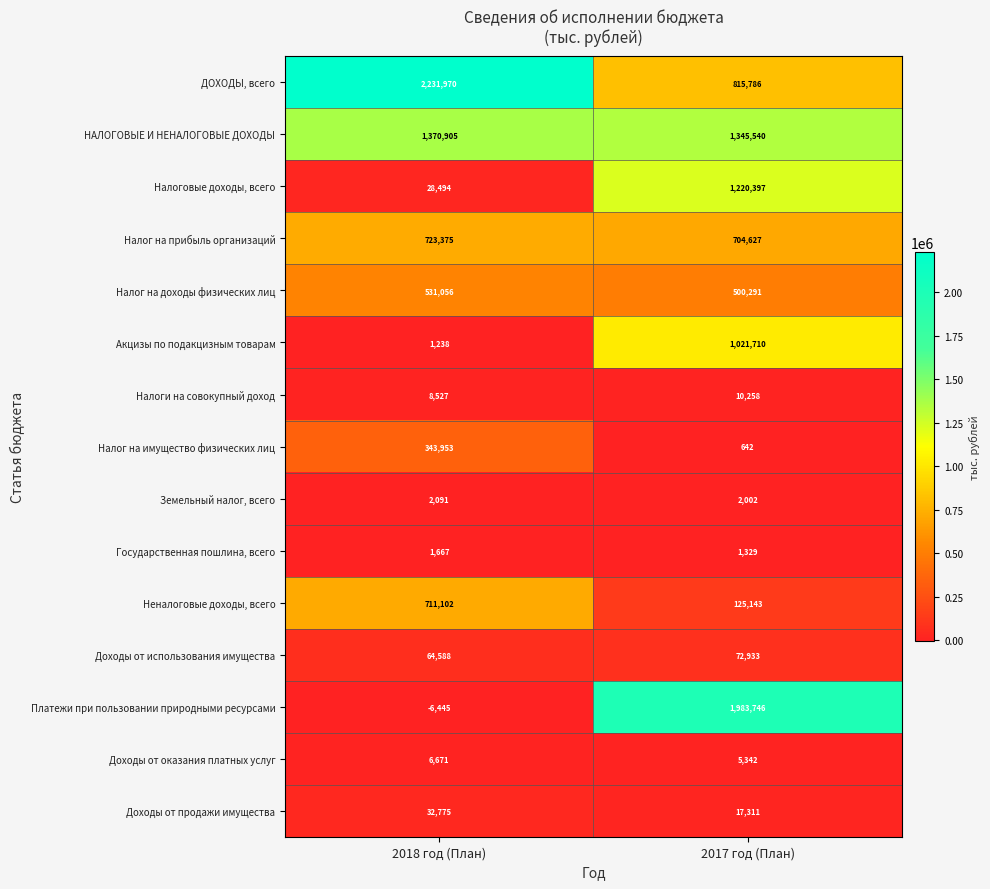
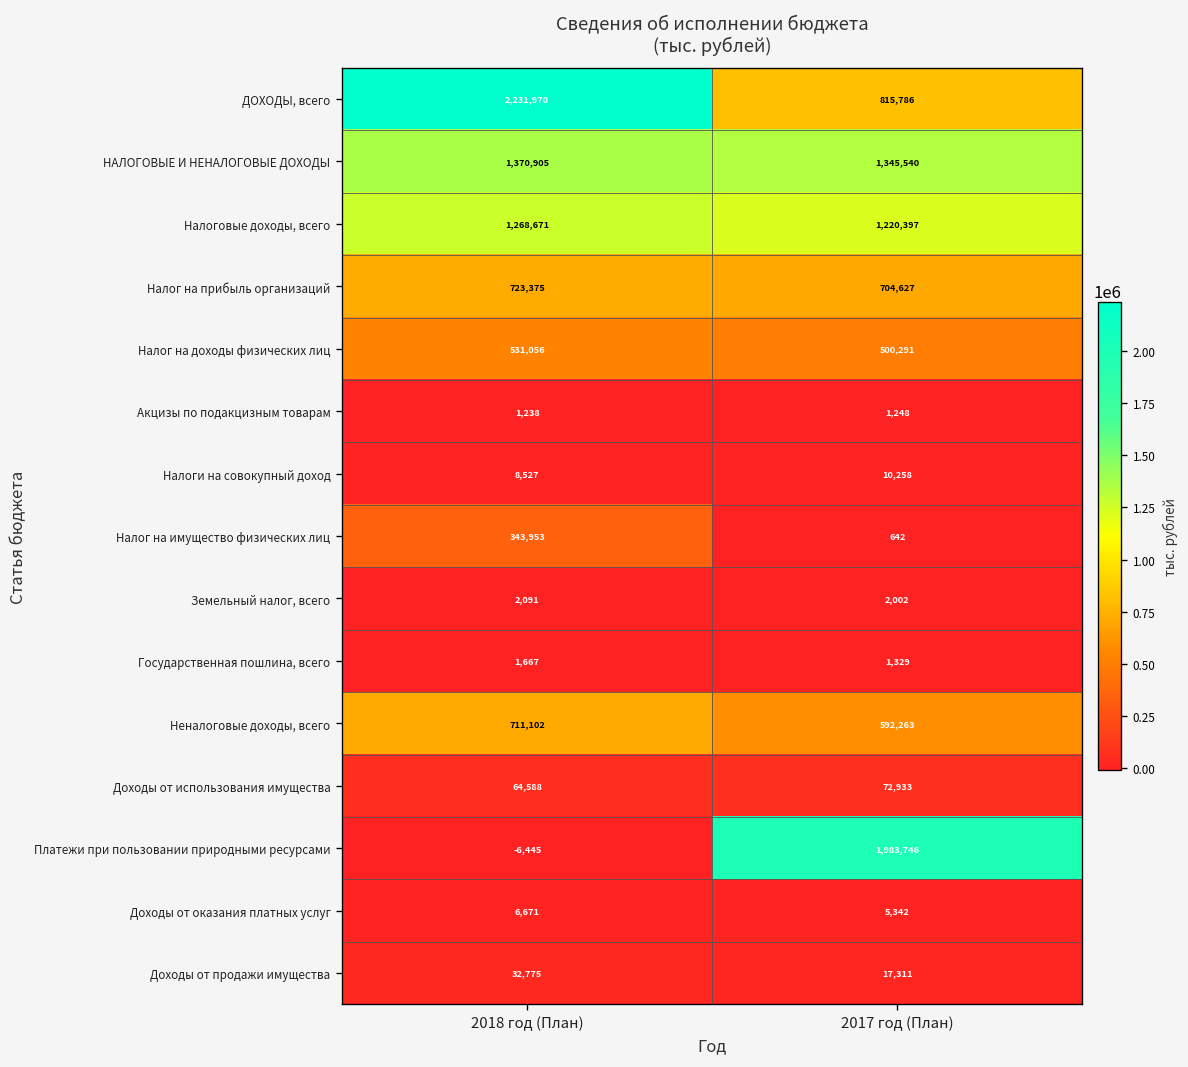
  {
    "ДОХОДЫ, всего": {
      "2018 год (План)": "2,231,970",
      "2017 год (План)": "815,786"
    },
    "НАЛОГОВЫЕ И НЕНАЛОГОВЫЕ ДОХОДЫ": {
      "2018 год (План)": "1,370,905",
      "2017 год (План)": "1,345,540"
    },
    "Налоговые доходы, всего": {
-     "2018 год (План)": "28,494",
+     "2018 год (План)": "1,268,671",
      "2017 год (План)": "1,220,397"
    },
    "Налог на прибыль организаций": {
      "2018 год (План)": "723,375",
      "2017 год (План)": "704,627"
    },
    "Налог на доходы физических лиц": {
      "2018 год (План)": "531,056",
      "2017 год (План)": "500,291"
    },
    "Акцизы по подакцизным товарам": {
      "2018 год (План)": "1,238",
-     "2017 год (План)": "1,021,710"
+     "2017 год (План)": "1,248"
    },
    "Налоги на совокупный доход": {
      "2018 год (План)": "8,527",
      "2017 год (План)": "10,258"
    },
    "Налог на имущество физических лиц": {
      "2018 год (План)": "343,953",
      "2017 год (План)": "642"
    },
    "Земельный налог, всего": {
      "2018 год (План)": "2,091",
      "2017 год (План)": "2,002"
    },
    "Государственная пошлина, всего": {
      "2018 год (План)": "1,667",
      "2017 год (План)": "1,329"
    },
    "Неналоговые доходы, всего": {
      "2018 год (План)": "711,102",
-     "2017 год (План)": "125,143"
+     "2017 год (План)": "592,263"
    },
    "Доходы от использования имущества": {
      "2018 год (План)": "64,588",
      "2017 год (План)": "72,933"
    },
    "Платежи при пользовании природными ресурсами": {
      "2018 год (План)": "-6,445",
      "2017 год (План)": "1,983,746"
    },
    "Доходы от оказания платных услуг": {
      "2018 год (План)": "6,671",
      "2017 год (План)": "5,342"
    },
    "Доходы от продажи имущества": {
      "2018 год (План)": "32,775",
      "2017 год (План)": "17,311"
    }
  }
